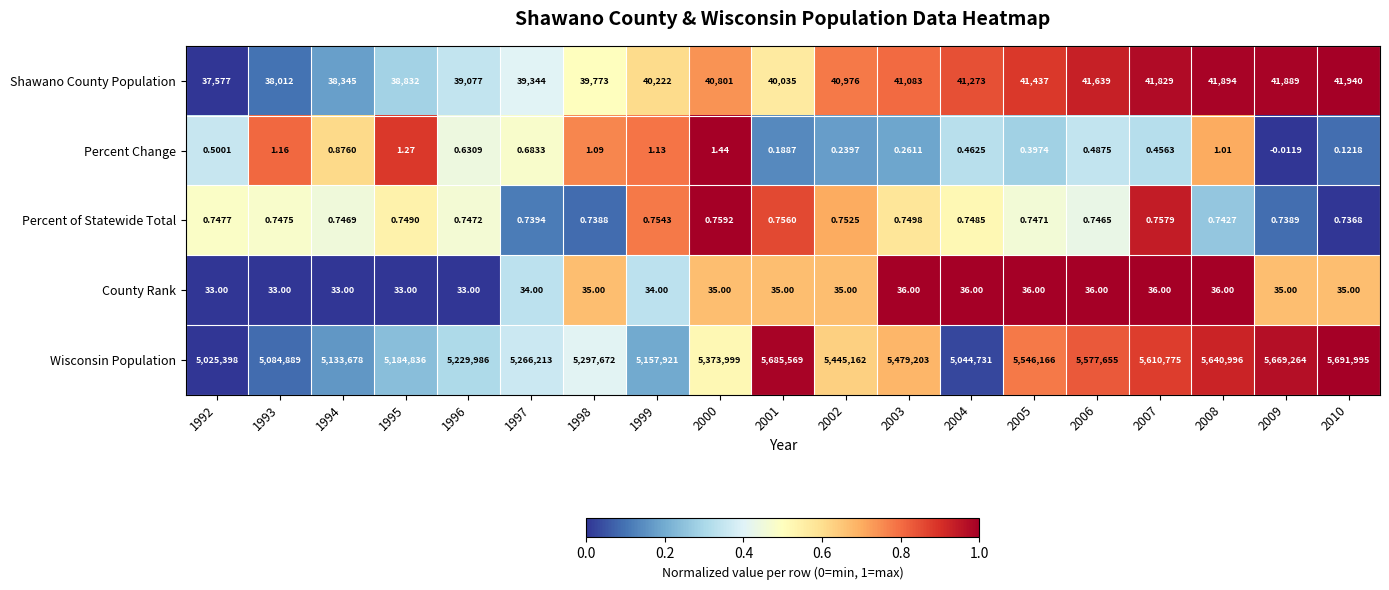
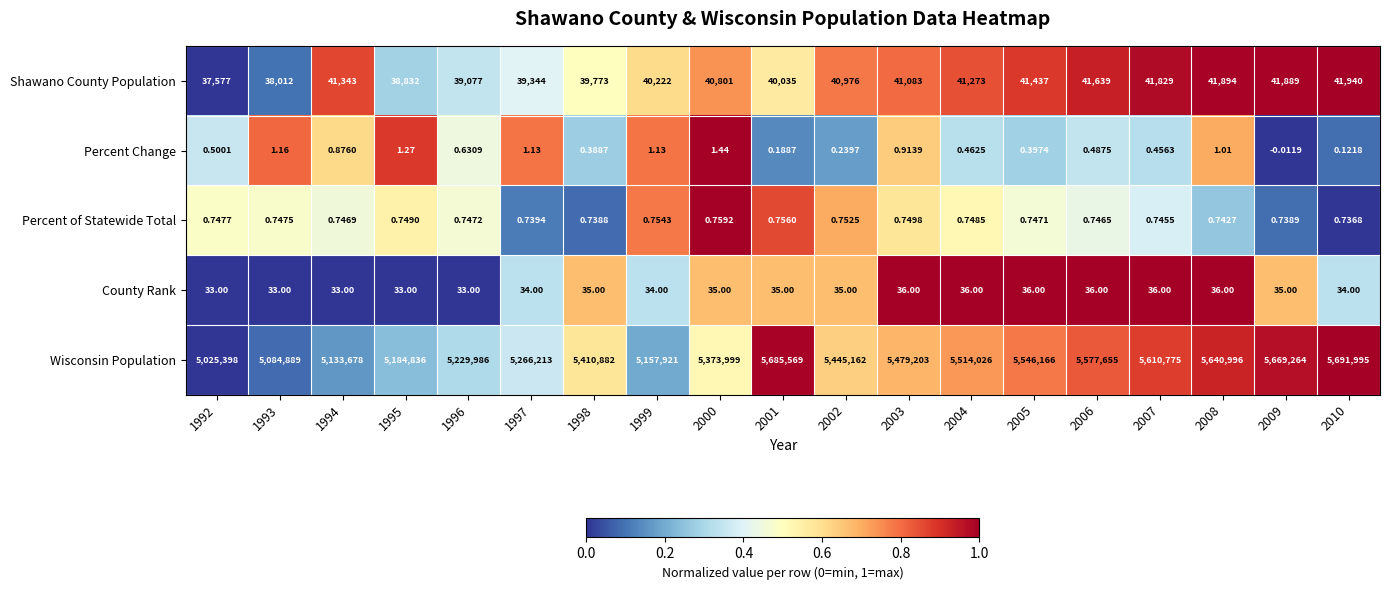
  {
    "Shawano County Population": {
      "1992": "37,577",
      "1993": "38,012",
-     "1994": "38,345",
+     "1994": "41,343",
      "1995": "38,832",
      "1996": "39,077",
      "1997": "39,344",
      "1998": "39,773",
      "1999": "40,222",
      "2000": "40,801",
      "2001": "40,035",
      "2002": "40,976",
      "2003": "41,083",
      "2004": "41,273",
      "2005": "41,437",
      "2006": "41,639",
      "2007": "41,829",
      "2008": "41,894",
      "2009": "41,889",
      "2010": "41,940"
    },
    "Percent Change": {
      "1992": "0.5001",
      "1993": "1.16",
      "1994": "0.8760",
      "1995": "1.27",
      "1996": "0.6309",
-     "1997": "0.6833",
-     "1998": "1.09",
+     "1997": "1.13",
+     "1998": "0.3887",
      "1999": "1.13",
      "2000": "1.44",
      "2001": "0.1887",
      "2002": "0.2397",
-     "2003": "0.2611",
+     "2003": "0.9139",
      "2004": "0.4625",
      "2005": "0.3974",
      "2006": "0.4875",
      "2007": "0.4563",
      "2008": "1.01",
      "2009": "-0.0119",
      "2010": "0.1218"
    },
    "Percent of Statewide Total": {
      "1992": "0.7477",
      "1993": "0.7475",
      "1994": "0.7469",
      "1995": "0.7490",
      "1996": "0.7472",
      "1997": "0.7394",
      "1998": "0.7388",
      "1999": "0.7543",
      "2000": "0.7592",
      "2001": "0.7560",
      "2002": "0.7525",
      "2003": "0.7498",
      "2004": "0.7485",
      "2005": "0.7471",
      "2006": "0.7465",
-     "2007": "0.7579",
+     "2007": "0.7455",
      "2008": "0.7427",
      "2009": "0.7389",
      "2010": "0.7368"
    },
    "County Rank": {
      "1992": "33.00",
      "1993": "33.00",
      "1994": "33.00",
      "1995": "33.00",
      "1996": "33.00",
      "1997": "34.00",
      "1998": "35.00",
      "1999": "34.00",
      "2000": "35.00",
      "2001": "35.00",
      "2002": "35.00",
      "2003": "36.00",
      "2004": "36.00",
      "2005": "36.00",
      "2006": "36.00",
      "2007": "36.00",
      "2008": "36.00",
      "2009": "35.00",
-     "2010": "35.00"
+     "2010": "34.00"
    },
    "Wisconsin Population": {
      "1992": "5,025,398",
      "1993": "5,084,889",
      "1994": "5,133,678",
      "1995": "5,184,836",
      "1996": "5,229,986",
      "1997": "5,266,213",
-     "1998": "5,297,672",
+     "1998": "5,410,882",
      "1999": "5,157,921",
      "2000": "5,373,999",
      "2001": "5,685,569",
      "2002": "5,445,162",
      "2003": "5,479,203",
-     "2004": "5,044,731",
+     "2004": "5,514,026",
      "2005": "5,546,166",
      "2006": "5,577,655",
      "2007": "5,610,775",
      "2008": "5,640,996",
      "2009": "5,669,264",
      "2010": "5,691,995"
    }
  }
